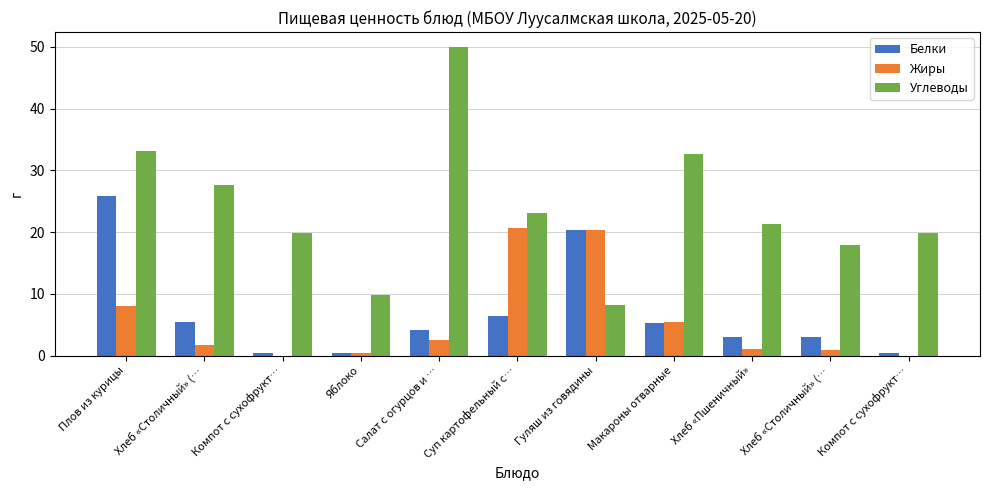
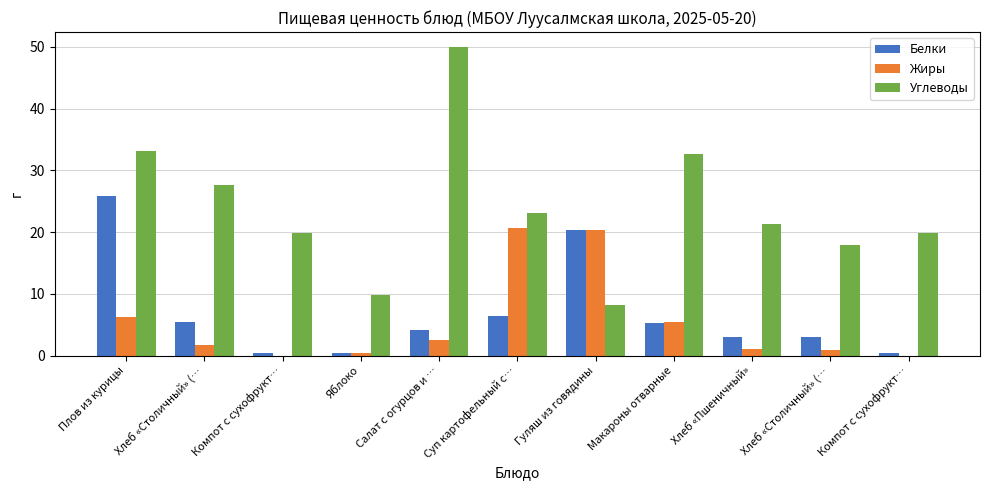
  {
    "Белки": {
      "Плов из курицы": 26,
      "Салат с огурцов и …": 4,
      "Суп картофельный с…": 6,
      "Гуляш из говядины": 20,
      "Макароны отварные": 5,
      "Хлеб «Пшеничный»": 3
    },
    "Жиры": {
-     "Плов из курицы": 8,
+     "Плов из курицы": 6,
      "Салат с огурцов и …": 3,
      "Суп картофельный с…": 21,
      "Гуляш из говядины": 20,
      "Макароны отварные": 6,
      "Хлеб «Пшеничный»": 1
    },
    "Углеводы": {
      "Плов из курицы": 33,
      "Яблоко": 10,
      "Салат с огурцов и …": 50,
      "Суп картофельный с…": 23,
      "Гуляш из говядины": 8,
      "Макароны отварные": 33,
      "Хлеб «Пшеничный»": 21
    }
  }
